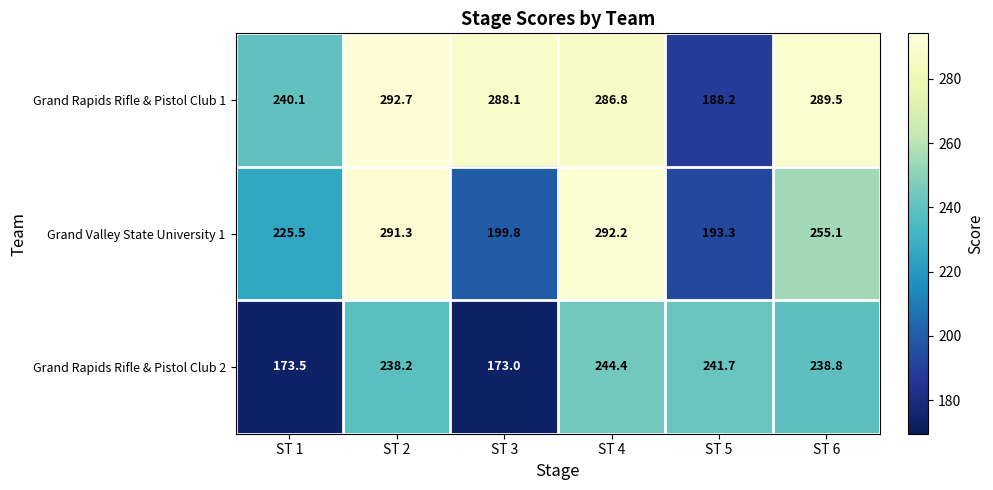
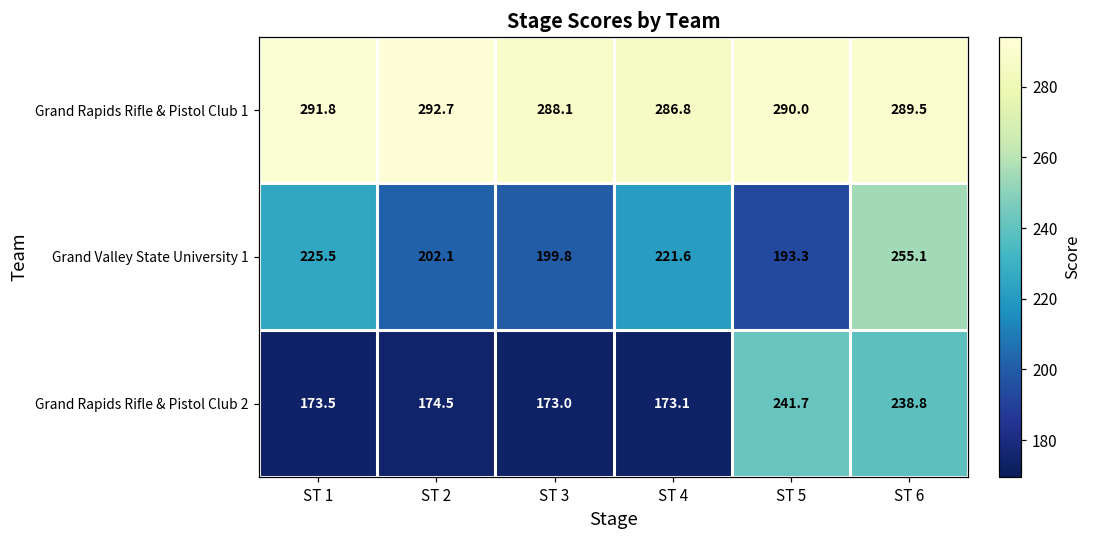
  {
    "Grand Rapids Rifle & Pistol Club 1": {
-     "ST 1": 240.1,
+     "ST 1": 291.8,
      "ST 2": 292.7,
      "ST 3": 288.1,
      "ST 4": 286.8,
-     "ST 5": 188.2,
+     "ST 5": 290.0,
      "ST 6": 289.5
    },
    "Grand Valley State University 1": {
      "ST 1": 225.5,
-     "ST 2": 291.3,
+     "ST 2": 202.1,
      "ST 3": 199.8,
-     "ST 4": 292.2,
+     "ST 4": 221.6,
      "ST 5": 193.3,
      "ST 6": 255.1
    },
    "Grand Rapids Rifle & Pistol Club 2": {
      "ST 1": 173.5,
-     "ST 2": 238.2,
+     "ST 2": 174.5,
      "ST 3": 173.0,
-     "ST 4": 244.4,
+     "ST 4": 173.1,
      "ST 5": 241.7,
      "ST 6": 238.8
    }
  }
